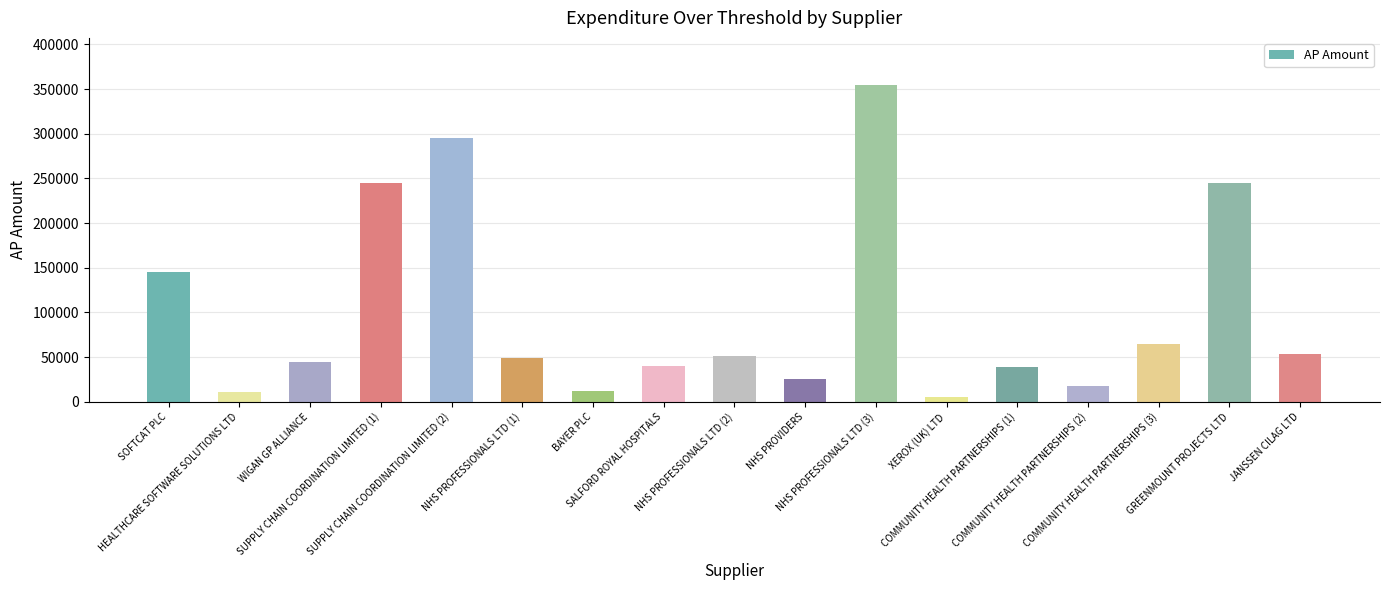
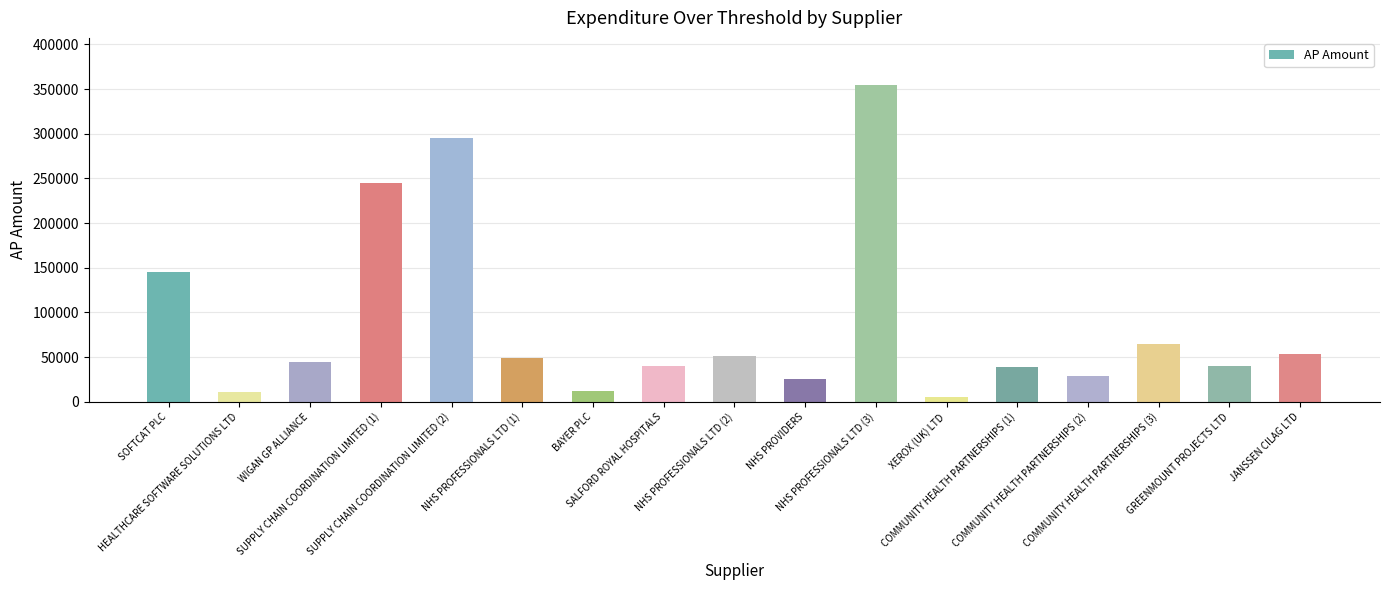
  {
    "SOFTCAT PLC": 150000,
    "HEALTHCARE SOFTWARE SOLUTIONS LTD": 10000,
    "WIGAN GP ALLIANCE": 50000,
    "SUPPLY CHAIN COORDINATION LIMITED (1)": 240000,
    "SUPPLY CHAIN COORDINATION LIMITED (2)": 290000,
    "NHS PROFESSIONALS LTD (1)": 50000,
    "BAYER PLC": 10000,
    "SALFORD ROYAL HOSPITALS": 40000,
    "NHS PROFESSIONALS LTD (2)": 50000,
    "NHS PROVIDERS": 30000,
    "NHS PROFESSIONALS LTD (3)": 350000,
    "XEROX (UK) LTD": 10000,
    "COMMUNITY HEALTH PARTNERSHIPS (1)": 40000,
-   "COMMUNITY HEALTH PARTNERSHIPS (2)": 20000,
+   "COMMUNITY HEALTH PARTNERSHIPS (2)": 30000,
    "COMMUNITY HEALTH PARTNERSHIPS (3)": 60000,
-   "GREENMOUNT PROJECTS LTD": 240000,
+   "GREENMOUNT PROJECTS LTD": 40000,
    "JANSSEN CILAG LTD": 50000
  }
